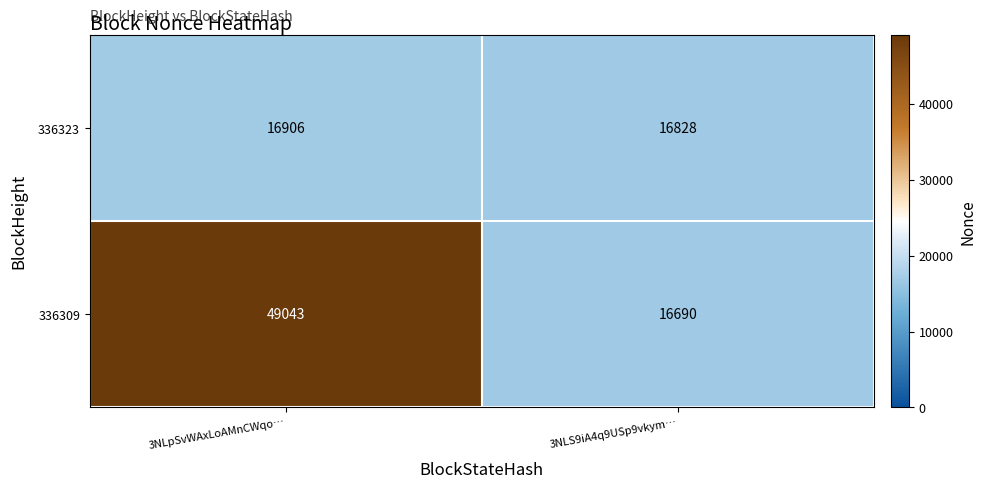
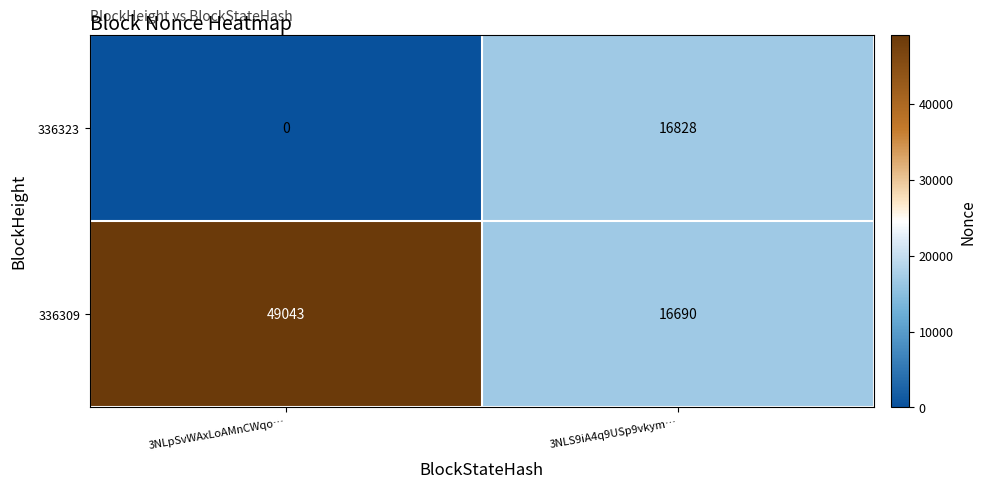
  {
    "336323": {
-     "3NLpSvWAxLoAMnCWqo…": 16906,
+     "3NLpSvWAxLoAMnCWqo…": 0,
      "3NLS9iA4q9USp9vkym…": 16828
    },
    "336309": {
      "3NLpSvWAxLoAMnCWqo…": 49043,
      "3NLS9iA4q9USp9vkym…": 16690
    }
  }
